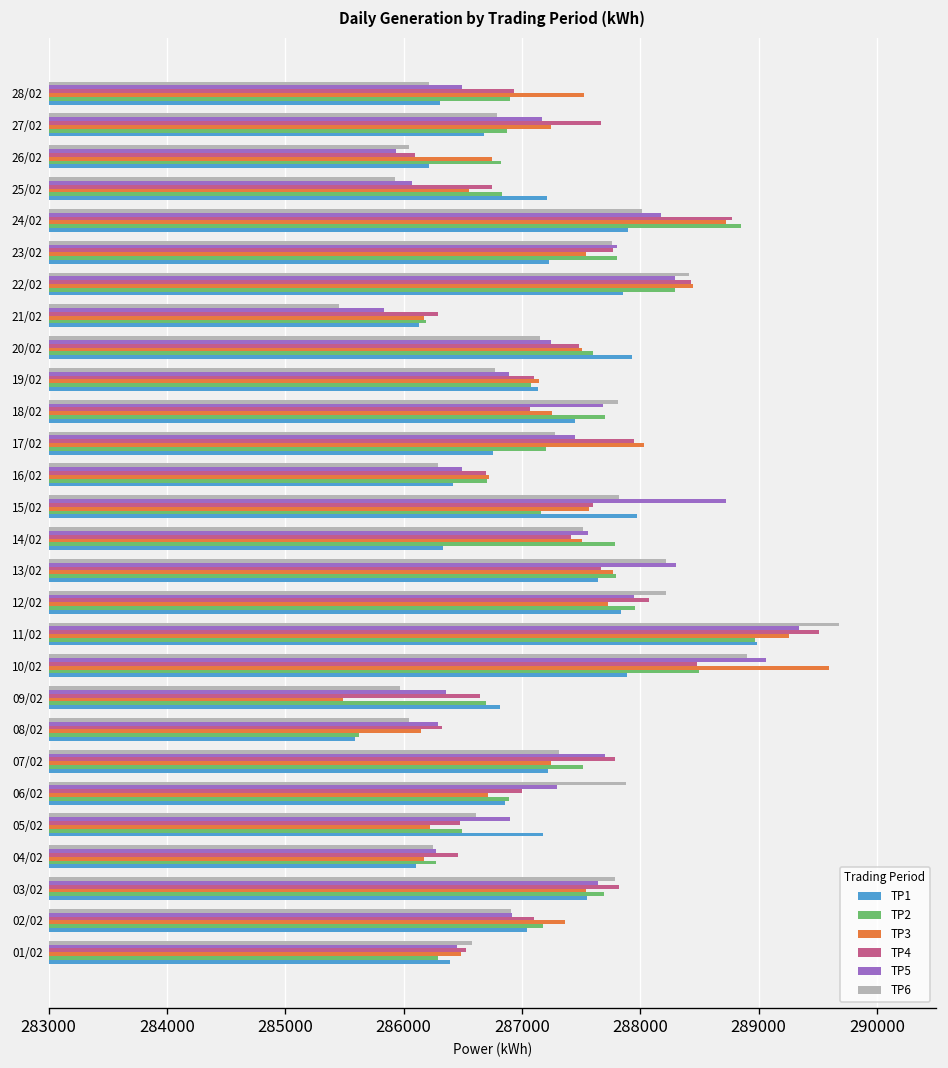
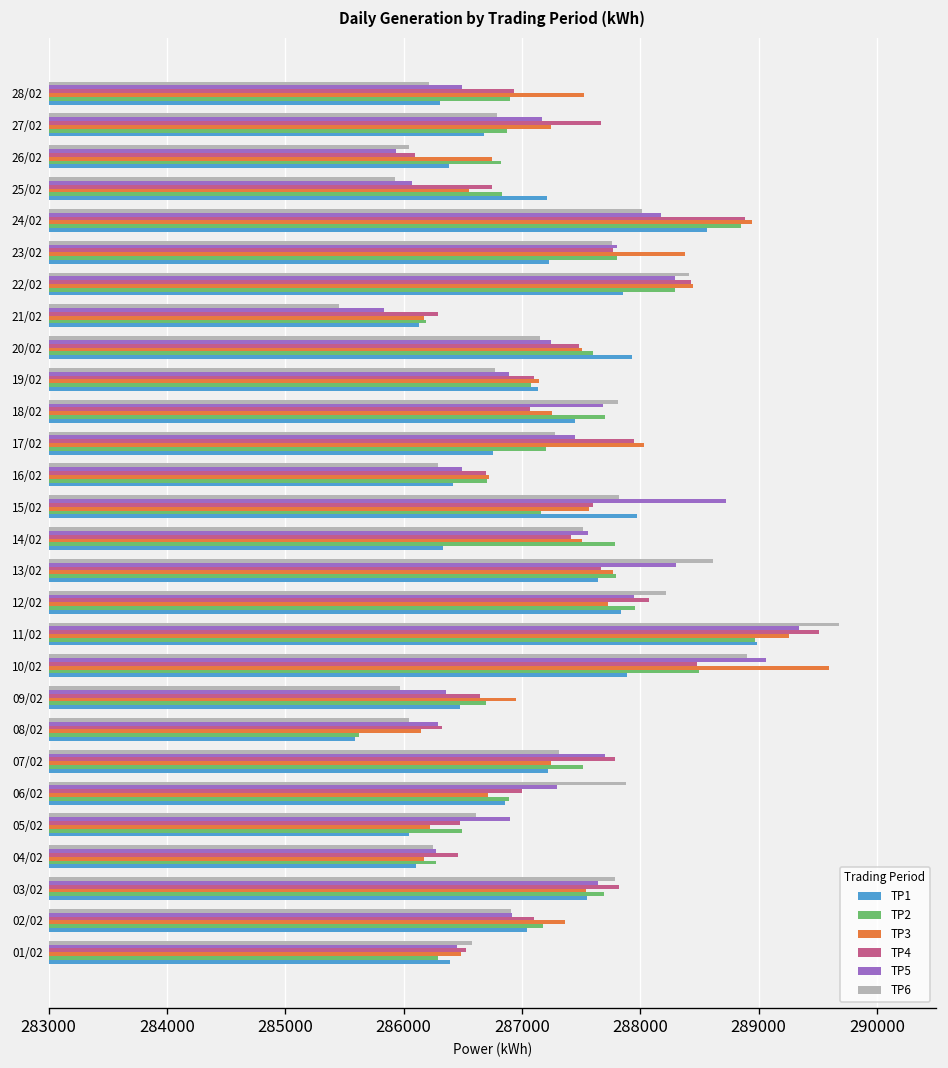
  {
    "TP1": {
      "28/02": 286300,
      "27/02": 286700,
-     "26/02": 286200,
+     "26/02": 286400,
      "25/02": 287200,
-     "24/02": 287900,
+     "24/02": 288600,
      "23/02": 287200,
      "22/02": 287900,
      "21/02": 286100,
      "20/02": 287900,
      "19/02": 287100,
      "18/02": 287400,
      "17/02": 286800,
      "16/02": 286400,
      "15/02": 288000,
      "14/02": 286300,
      "13/02": 287600,
      "12/02": 287800,
      "11/02": 289000,
      "10/02": 287900,
-     "09/02": 286800,
+     "09/02": 286500,
      "08/02": 285600,
      "07/02": 287200,
      "06/02": 286900,
-     "05/02": 287200,
+     "05/02": 286000,
      "04/02": 286100,
      "03/02": 287500,
      "02/02": 287000,
      "01/02": 286400
    },
    "TP2": {
      "28/02": 286900,
      "27/02": 286900,
      "26/02": 286800,
      "25/02": 286800,
      "24/02": 288900,
      "23/02": 287800,
      "22/02": 288300,
      "21/02": 286200,
      "20/02": 287600,
      "19/02": 287100,
      "18/02": 287700,
      "17/02": 287200,
      "16/02": 286700,
      "15/02": 287200,
      "14/02": 287800,
      "13/02": 287800,
      "12/02": 288000,
      "11/02": 289000,
      "10/02": 288500,
      "09/02": 286700,
      "08/02": 285600,
      "07/02": 287500,
      "06/02": 286900,
      "05/02": 286500,
      "04/02": 286300,
      "03/02": 287700,
      "02/02": 287200,
      "01/02": 286300
    },
    "TP3": {
      "28/02": 287500,
      "27/02": 287300,
      "26/02": 286700,
      "25/02": 286600,
-     "24/02": 288700,
-     "23/02": 287500,
+     "24/02": 288900,
+     "23/02": 288400,
      "22/02": 288400,
      "21/02": 286200,
      "20/02": 287500,
      "19/02": 287100,
      "18/02": 287300,
      "17/02": 288000,
      "16/02": 286700,
      "15/02": 287600,
      "14/02": 287500,
      "13/02": 287800,
      "12/02": 287700,
      "11/02": 289300,
      "10/02": 289600,
-     "09/02": 285500,
+     "09/02": 287000,
      "08/02": 286100,
      "07/02": 287200,
      "06/02": 286700,
      "05/02": 286200,
      "04/02": 286200,
      "03/02": 287500,
      "02/02": 287400,
      "01/02": 286500
    },
    "TP4": {
      "28/02": 286900,
      "27/02": 287700,
      "26/02": 286100,
      "25/02": 286700,
-     "24/02": 288800,
+     "24/02": 288900,
      "23/02": 287800,
      "22/02": 288400,
      "21/02": 286300,
      "20/02": 287500,
      "19/02": 287100,
      "18/02": 287100,
      "17/02": 287900,
      "16/02": 286700,
      "15/02": 287600,
      "14/02": 287400,
      "13/02": 287700,
      "12/02": 288100,
      "11/02": 289500,
      "10/02": 288500,
      "09/02": 286600,
      "08/02": 286300,
      "07/02": 287800,
      "06/02": 287000,
      "05/02": 286500,
      "04/02": 286500,
      "03/02": 287800,
      "02/02": 287100,
      "01/02": 286500
    },
    "TP5": {
      "28/02": 286500,
      "27/02": 287200,
      "26/02": 285900,
      "25/02": 286100,
      "24/02": 288200,
      "23/02": 287800,
      "22/02": 288300,
      "21/02": 285800,
      "20/02": 287200,
      "19/02": 286900,
      "18/02": 287700,
      "17/02": 287500,
      "16/02": 286500,
      "15/02": 288700,
      "14/02": 287600,
      "13/02": 288300,
      "12/02": 287900,
      "11/02": 289300,
      "10/02": 289100,
      "09/02": 286400,
      "08/02": 286300,
      "07/02": 287700,
      "06/02": 287300,
      "05/02": 286900,
      "04/02": 286300,
      "03/02": 287600,
      "02/02": 286900,
      "01/02": 286500
    },
    "TP6": {
      "28/02": 286200,
      "27/02": 286800,
      "26/02": 286000,
      "25/02": 285900,
      "24/02": 288000,
      "23/02": 287800,
      "22/02": 288400,
      "21/02": 285500,
      "20/02": 287200,
      "19/02": 286800,
      "18/02": 287800,
      "17/02": 287300,
      "16/02": 286300,
      "15/02": 287800,
      "14/02": 287500,
-     "13/02": 288200,
+     "13/02": 288600,
      "12/02": 288200,
      "11/02": 289700,
      "10/02": 288900,
      "09/02": 286000,
      "08/02": 286000,
      "07/02": 287300,
      "06/02": 287900,
      "05/02": 286600,
      "04/02": 286200,
      "03/02": 287800,
      "02/02": 286900,
      "01/02": 286600
    }
  }
